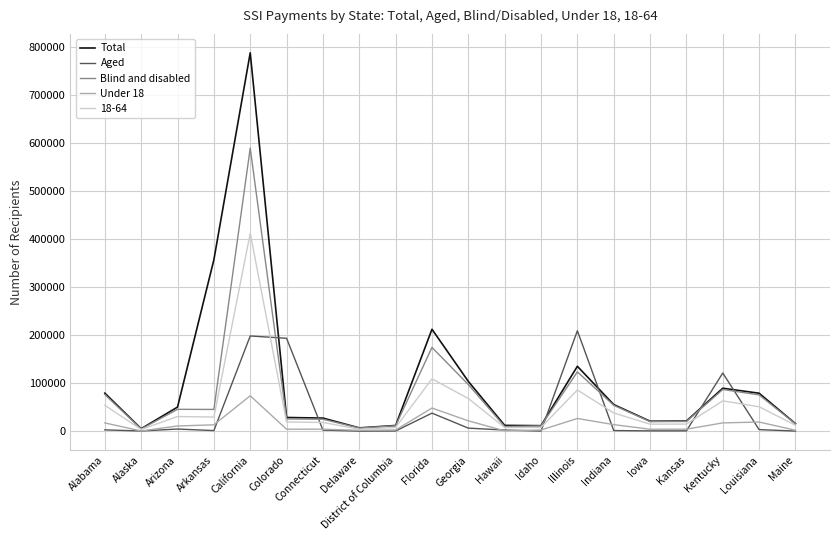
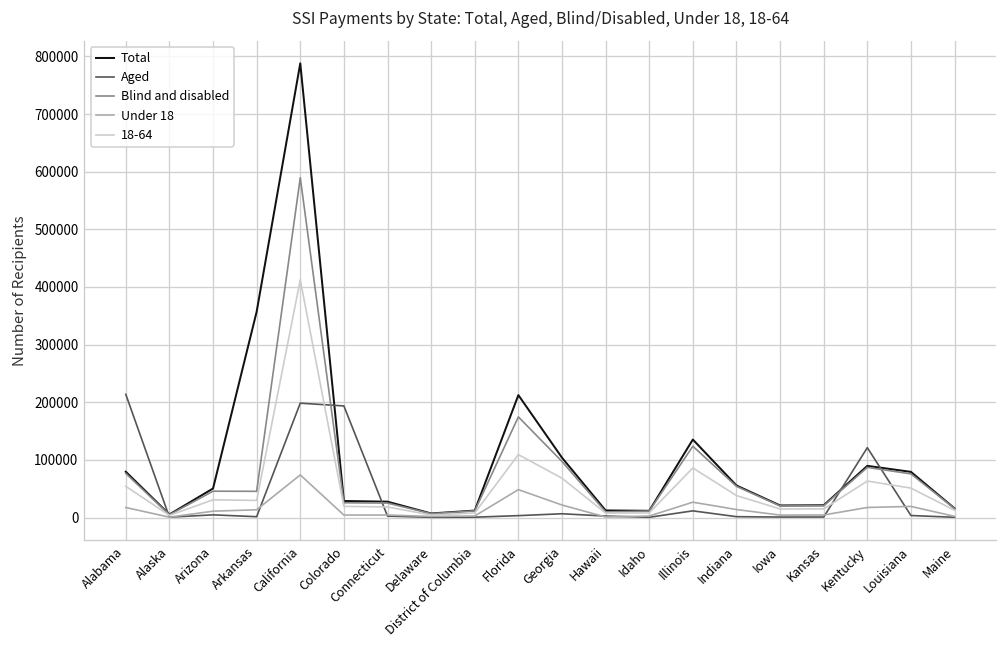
  {
    "Total": {
      "Arkansas": 360000,
      "California": 790000,
      "Florida": 210000,
      "Georgia": 100000,
      "Illinois": 140000
    },
    "Aged": {
-     "Alabama": 0,
+     "Alabama": 210000,
      "Arizona": 0,
      "Arkansas": 0,
      "California": 200000,
      "Colorado": 190000,
-     "Florida": 40000,
+     "Florida": 0,
      "Georgia": 10000,
-     "Illinois": 210000,
+     "Illinois": 10000,
      "Indiana": 0,
      "Kentucky": 120000,
      "Louisiana": 0
    }
  }
